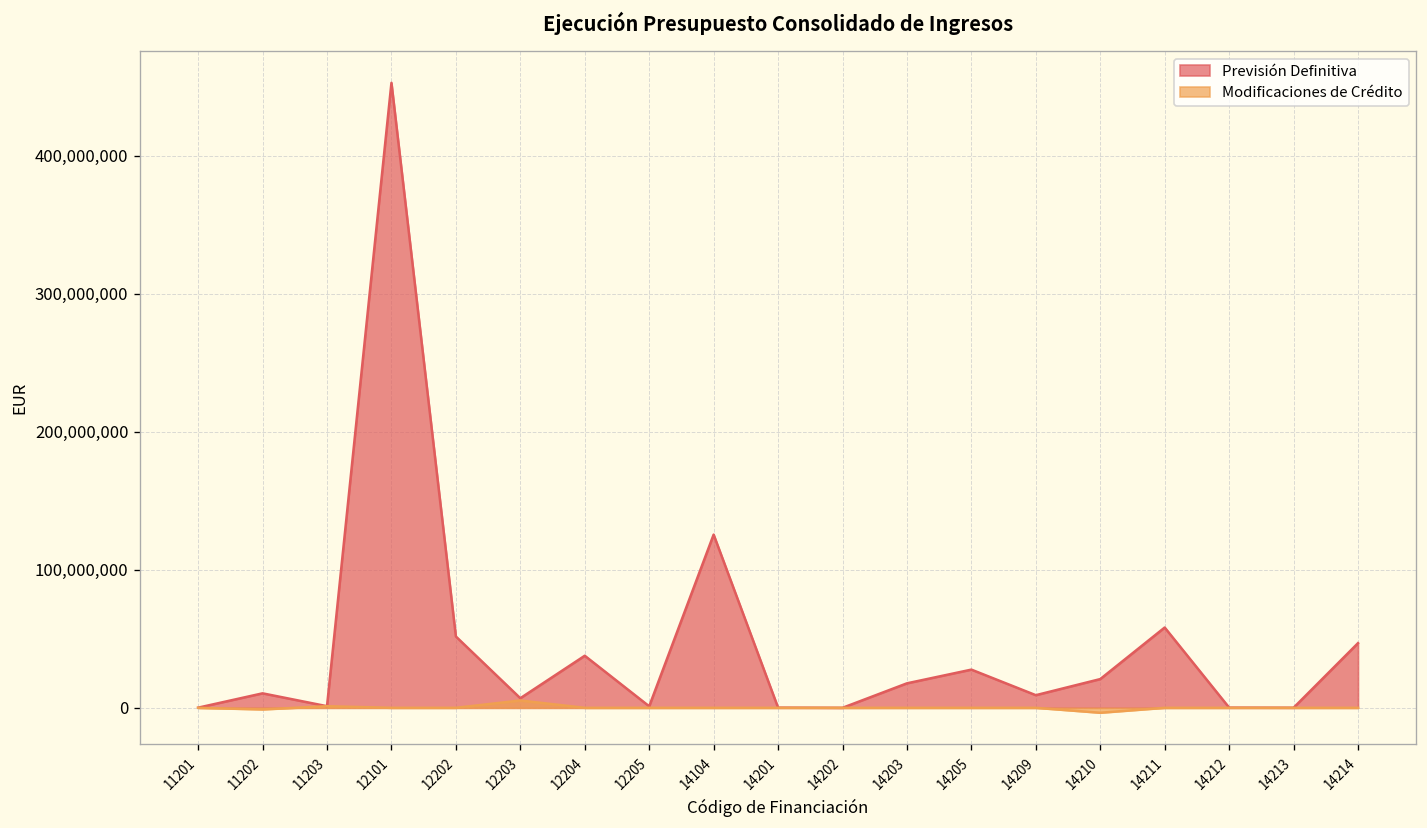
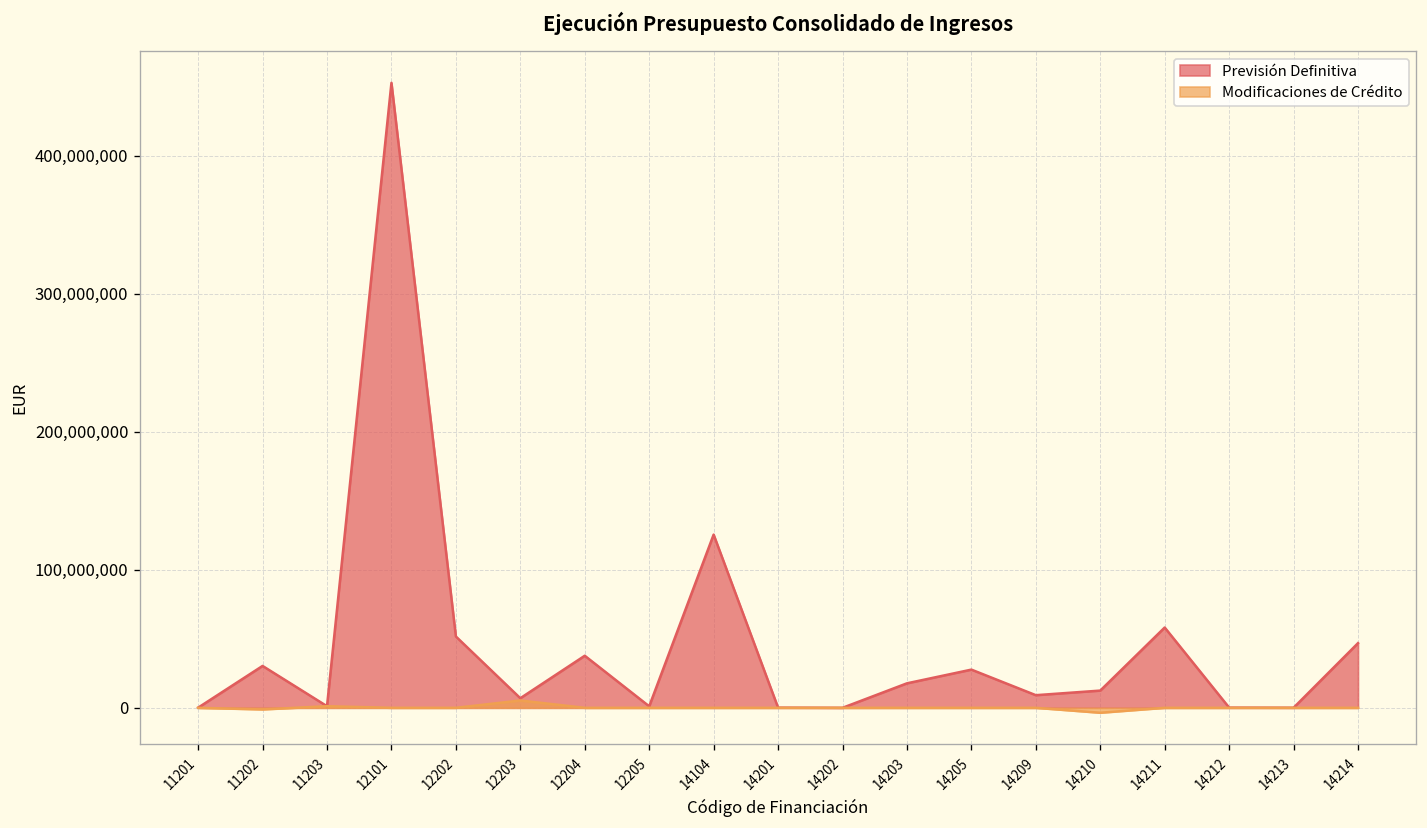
  {
    "Previsión Definitiva": {
-     "11202": "10,000,000",
+     "11202": "30,000,000",
      "12101": "453,000,000",
      "12202": "52,000,000",
      "12204": "38,000,000",
      "14104": "125,000,000",
      "14203": "18,000,000",
      "14205": "28,000,000",
      "14209": "9,000,000",
-     "14210": "21,000,000",
+     "14210": "12,000,000",
      "14211": "58,000,000",
      "14214": "47,000,000"
    }
  }
